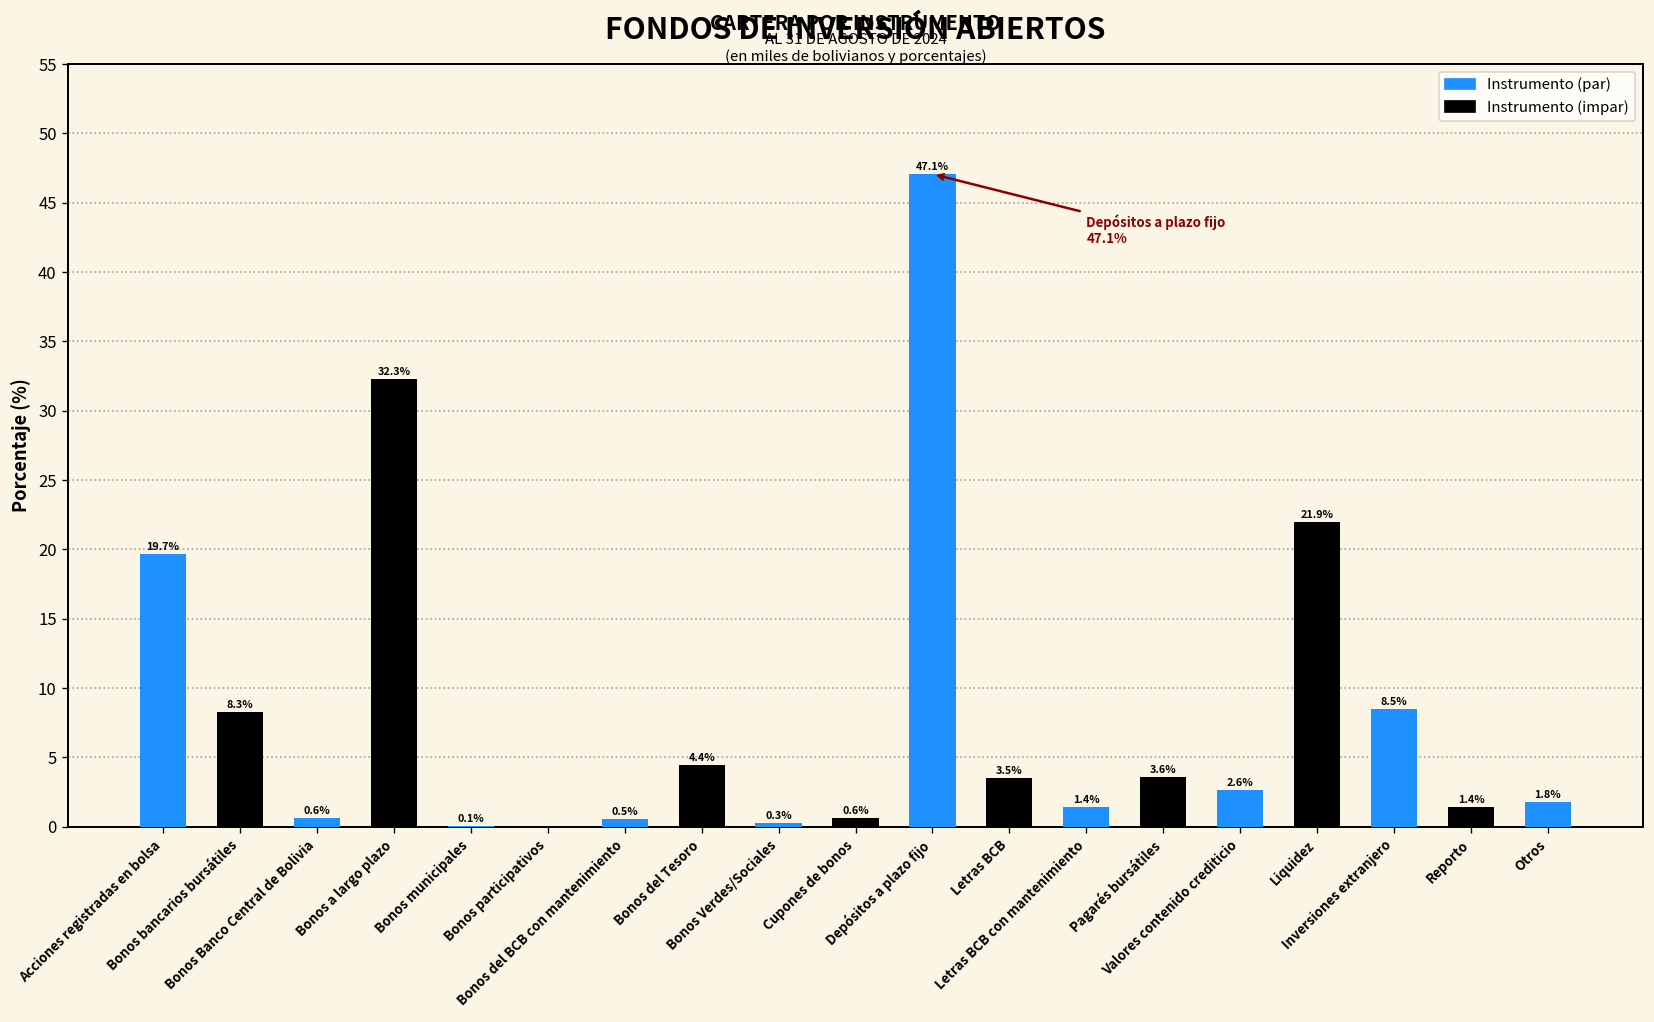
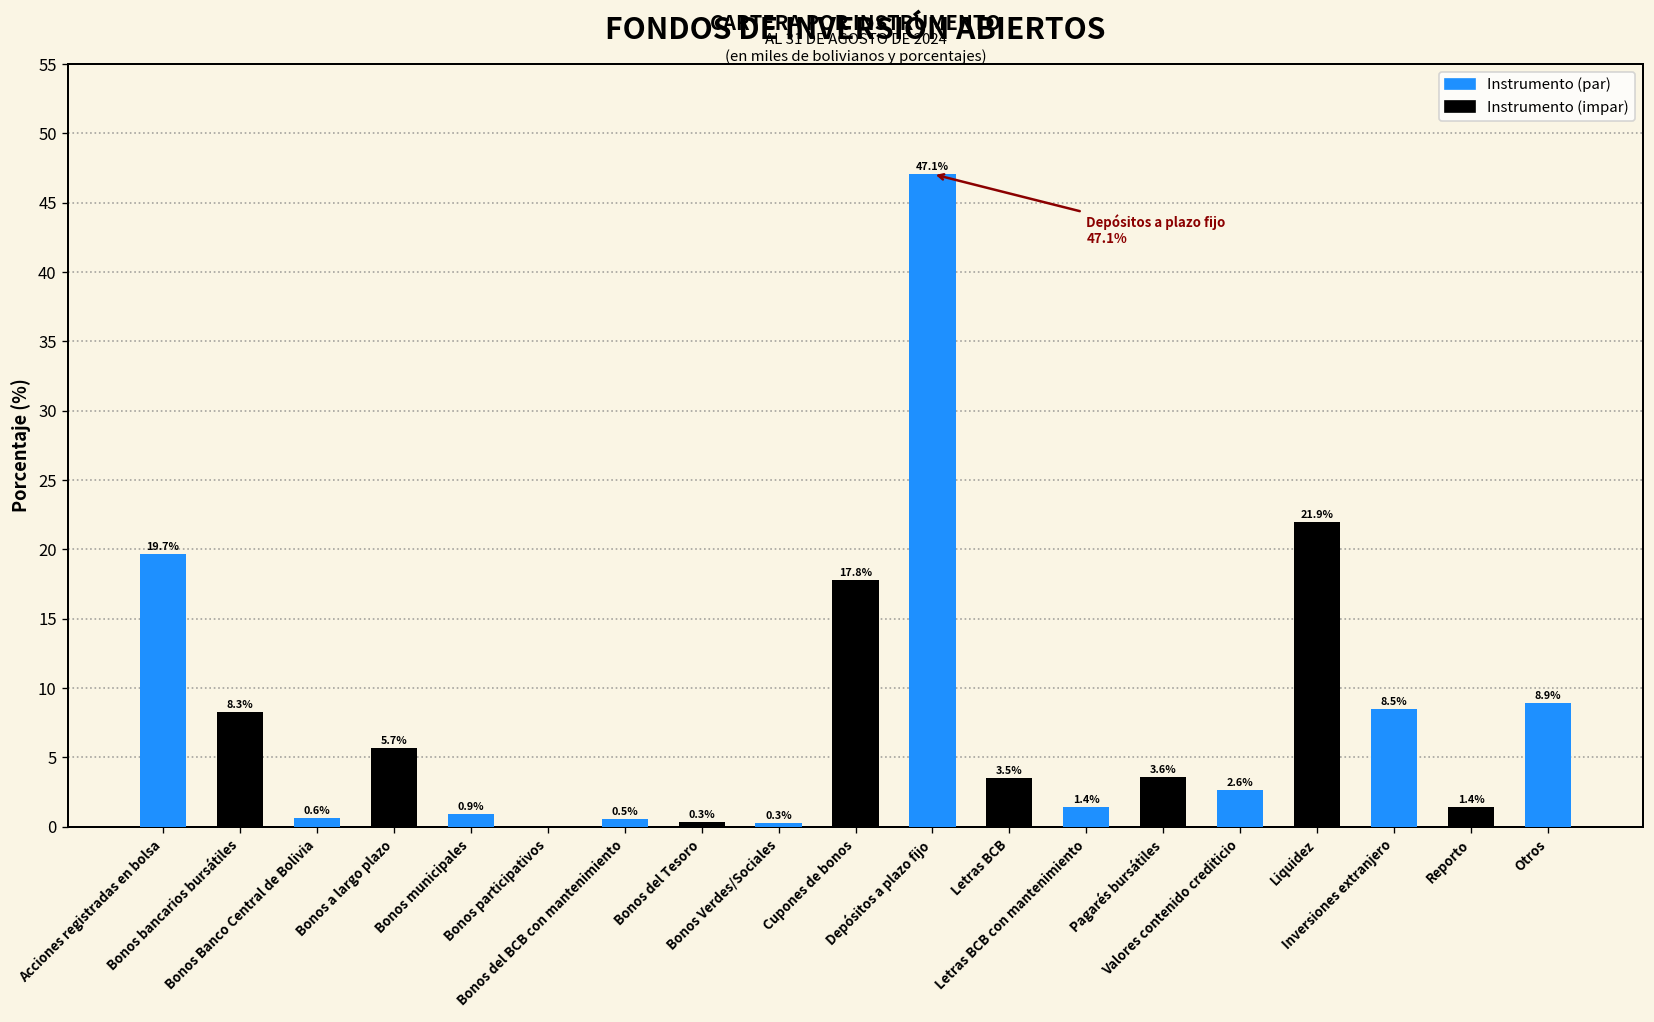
  {
    "Acciones registradas en bolsa": "19.7%",
    "Bonos bancarios bursátiles": "8.3%",
    "Bonos Banco Central de Bolivia": "0.6%",
-   "Bonos a largo plazo": "32.3%",
-   "Bonos municipales": "0.1%",
+   "Bonos a largo plazo": "5.7%",
+   "Bonos municipales": "0.9%",
    "Bonos del BCB con mantenimiento": "0.5%",
-   "Bonos del Tesoro": "4.4%",
+   "Bonos del Tesoro": "0.3%",
    "Bonos Verdes/Sociales": "0.3%",
-   "Cupones de bonos": "0.6%",
+   "Cupones de bonos": "17.8%",
    "Depósitos a plazo fijo": "47.1%",
    "Letras BCB": "3.5%",
    "Letras BCB con mantenimiento": "1.4%",
    "Pagarés bursátiles": "3.6%",
    "Valores contenido crediticio": "2.6%",
    "Liquidez": "21.9%",
    "Inversiones extranjero": "8.5%",
    "Reporto": "1.4%",
-   "Otros": "1.8%"
+   "Otros": "8.9%"
  }
